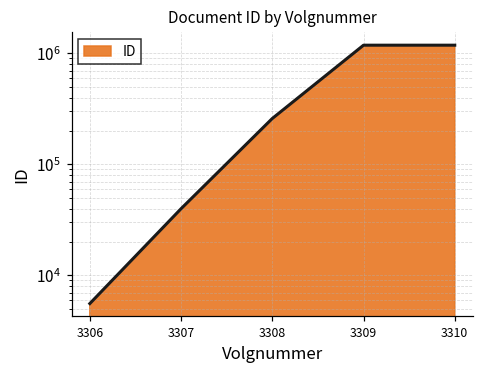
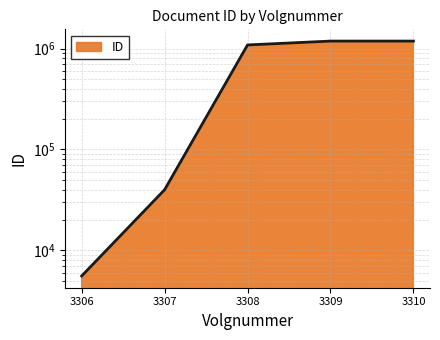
  {
    "3306": 6000,
    "3307": 40000,
-   "3308": 260000,
+   "3308": 1100000,
    "3309": 1200000,
    "3310": 1200000
  }
